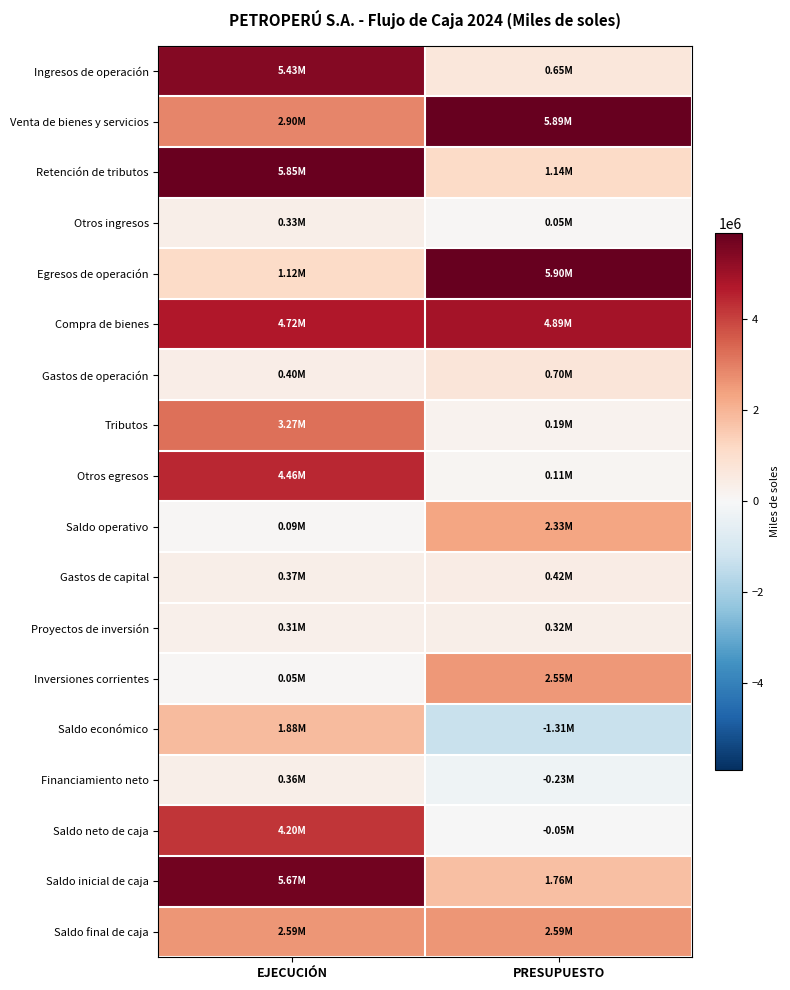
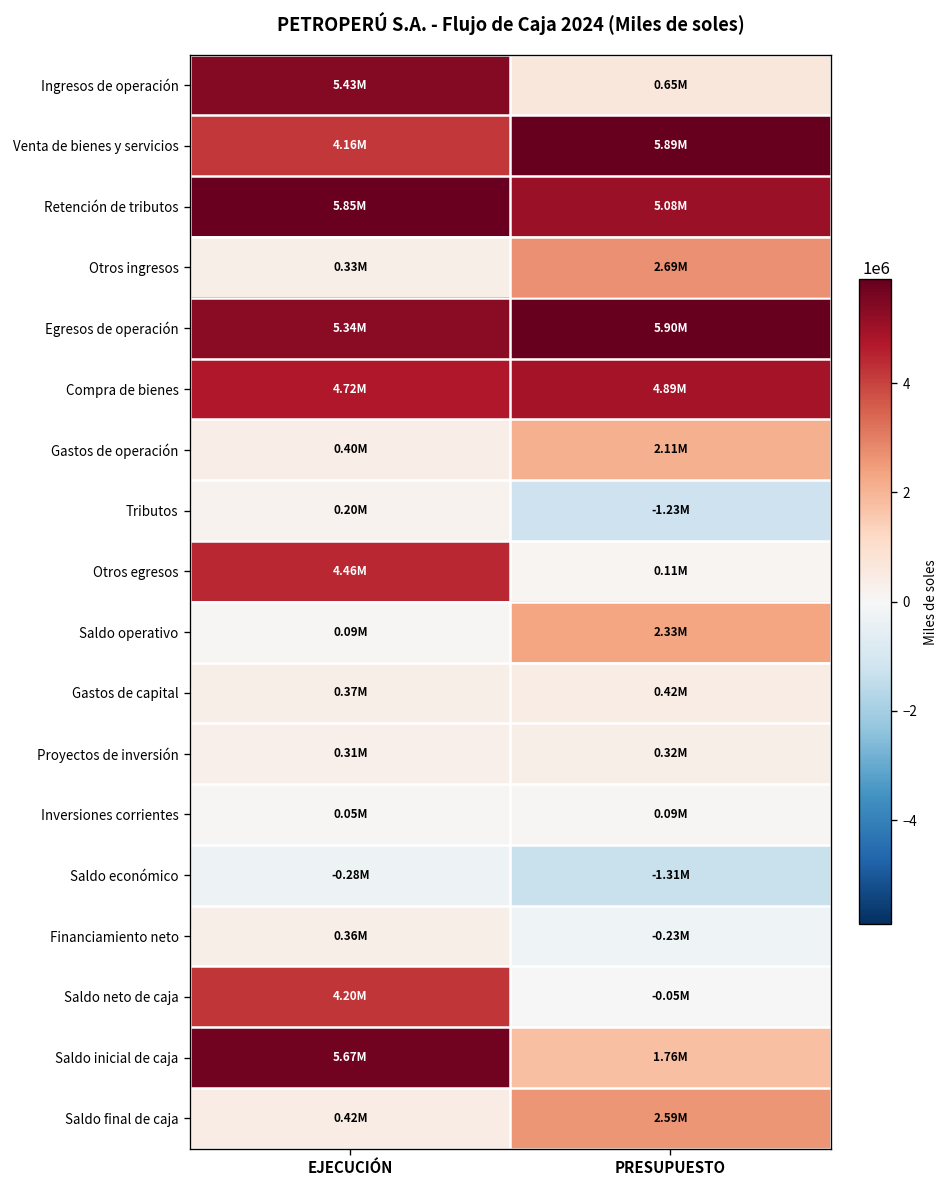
  {
    "Ingresos de operación": {
      "EJECUCIÓN": "5.43M",
      "PRESUPUESTO": "0.65M"
    },
    "Venta de bienes y servicios": {
-     "EJECUCIÓN": "2.90M",
+     "EJECUCIÓN": "4.16M",
      "PRESUPUESTO": "5.89M"
    },
    "Retención de tributos": {
      "EJECUCIÓN": "5.85M",
-     "PRESUPUESTO": "1.14M"
+     "PRESUPUESTO": "5.08M"
    },
    "Otros ingresos": {
      "EJECUCIÓN": "0.33M",
-     "PRESUPUESTO": "0.05M"
+     "PRESUPUESTO": "2.69M"
    },
    "Egresos de operación": {
-     "EJECUCIÓN": "1.12M",
+     "EJECUCIÓN": "5.34M",
      "PRESUPUESTO": "5.90M"
    },
    "Compra de bienes": {
      "EJECUCIÓN": "4.72M",
      "PRESUPUESTO": "4.89M"
    },
    "Gastos de operación": {
      "EJECUCIÓN": "0.40M",
-     "PRESUPUESTO": "0.70M"
+     "PRESUPUESTO": "2.11M"
    },
    "Tributos": {
-     "EJECUCIÓN": "3.27M",
-     "PRESUPUESTO": "0.19M"
+     "EJECUCIÓN": "0.20M",
+     "PRESUPUESTO": "-1.23M"
    },
    "Otros egresos": {
      "EJECUCIÓN": "4.46M",
      "PRESUPUESTO": "0.11M"
    },
    "Saldo operativo": {
      "EJECUCIÓN": "0.09M",
      "PRESUPUESTO": "2.33M"
    },
    "Gastos de capital": {
      "EJECUCIÓN": "0.37M",
      "PRESUPUESTO": "0.42M"
    },
    "Proyectos de inversión": {
      "EJECUCIÓN": "0.31M",
      "PRESUPUESTO": "0.32M"
    },
    "Inversiones corrientes": {
      "EJECUCIÓN": "0.05M",
-     "PRESUPUESTO": "2.55M"
+     "PRESUPUESTO": "0.09M"
    },
    "Saldo económico": {
-     "EJECUCIÓN": "1.88M",
+     "EJECUCIÓN": "-0.28M",
      "PRESUPUESTO": "-1.31M"
    },
    "Financiamiento neto": {
      "EJECUCIÓN": "0.36M",
      "PRESUPUESTO": "-0.23M"
    },
    "Saldo neto de caja": {
      "EJECUCIÓN": "4.20M",
      "PRESUPUESTO": "-0.05M"
    },
    "Saldo inicial de caja": {
      "EJECUCIÓN": "5.67M",
      "PRESUPUESTO": "1.76M"
    },
    "Saldo final de caja": {
-     "EJECUCIÓN": "2.59M",
+     "EJECUCIÓN": "0.42M",
      "PRESUPUESTO": "2.59M"
    }
  }
